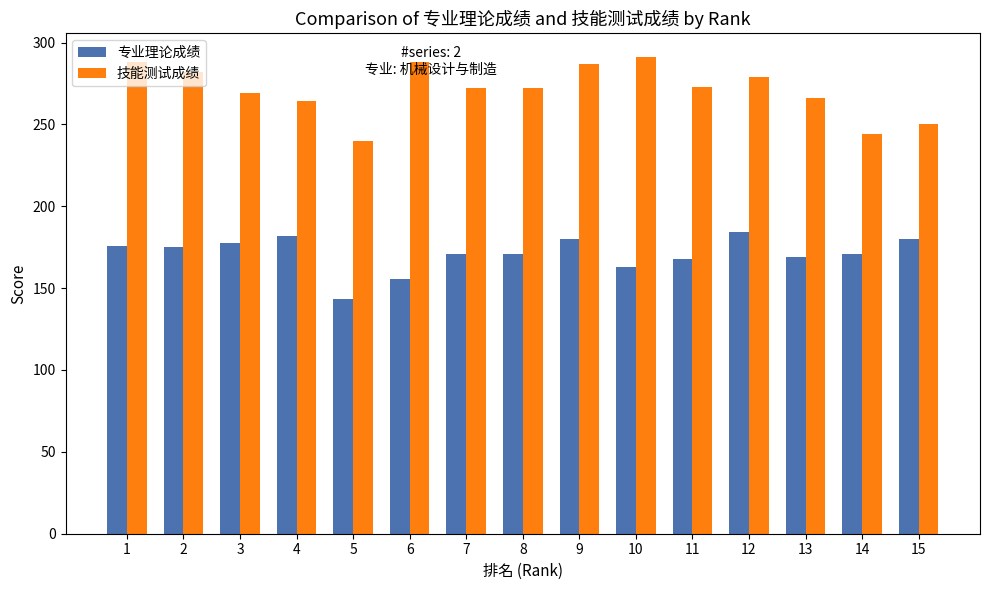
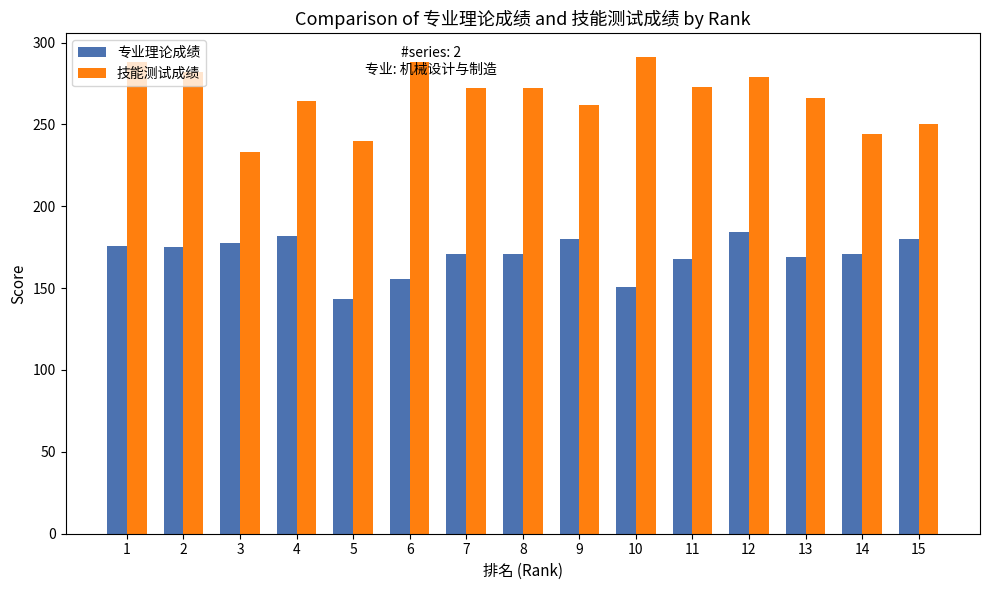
  {
    "专业理论成绩": {
      "1": 175,
      "2": 175,
      "3": 178,
      "4": 182,
      "5": 144,
      "6": 156,
      "7": 171,
      "8": 171,
      "9": 180,
-     "10": 163,
+     "10": 151,
      "11": 168,
      "12": 184,
      "13": 169,
      "14": 171,
      "15": 180
    },
    "技能测试成绩": {
-     "3": 269,
+     "3": 233,
      "4": 264,
      "5": 240,
      "7": 272,
      "8": 272,
-     "9": 287,
+     "9": 262,
      "10": 291,
      "11": 273,
      "12": 279,
      "13": 266,
      "14": 244,
      "15": 250
    }
  }
